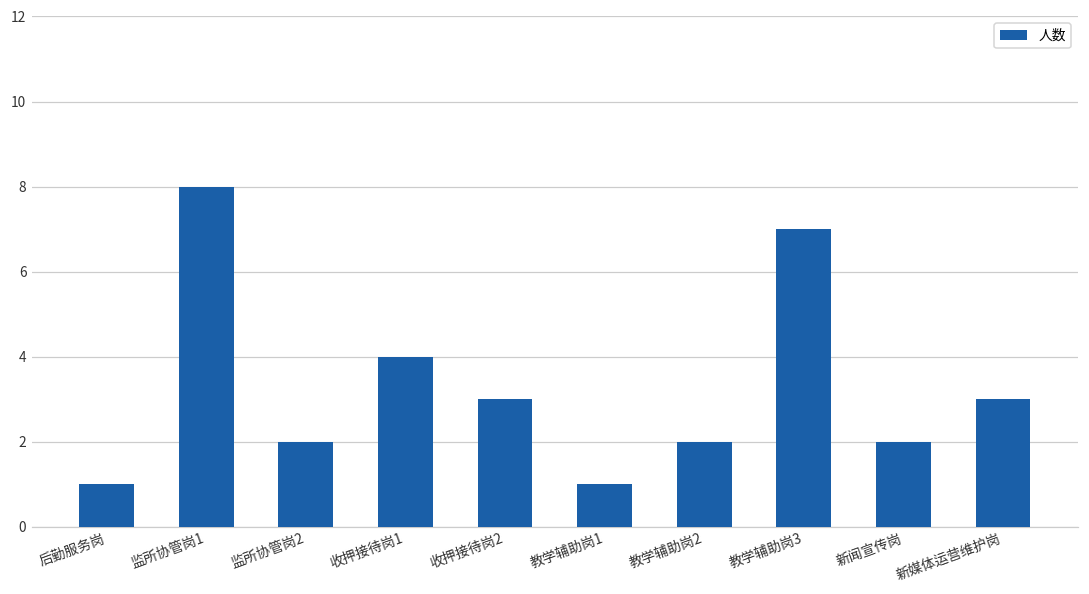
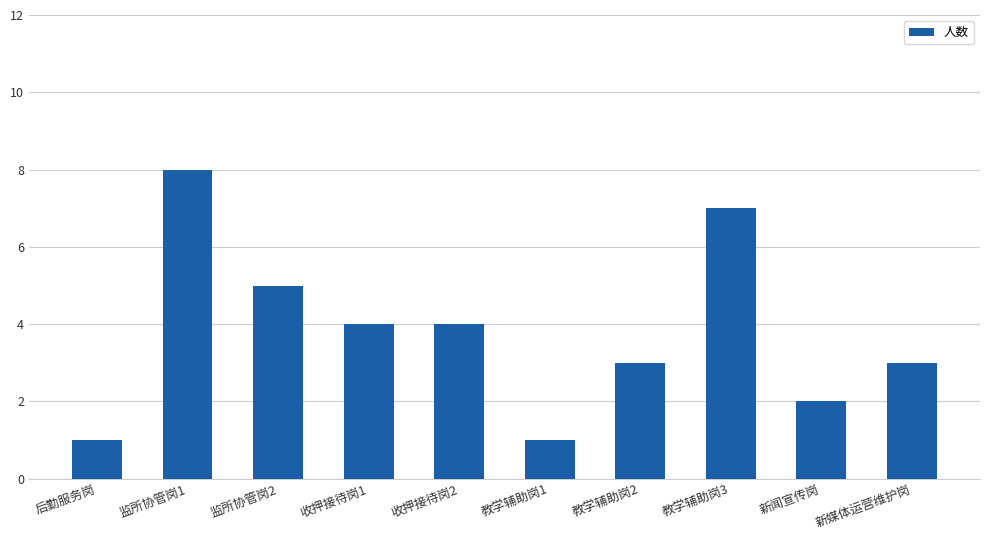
  {
    "后勤服务岗": 1,
    "监所协管岗1": 8,
-   "监所协管岗2": 2,
+   "监所协管岗2": 5,
    "收押接待岗1": 4,
-   "收押接待岗2": 3,
+   "收押接待岗2": 4,
    "教学辅助岗1": 1,
-   "教学辅助岗2": 2,
+   "教学辅助岗2": 3,
    "教学辅助岗3": 7,
    "新闻宣传岗": 2,
    "新媒体运营维护岗": 3
  }
